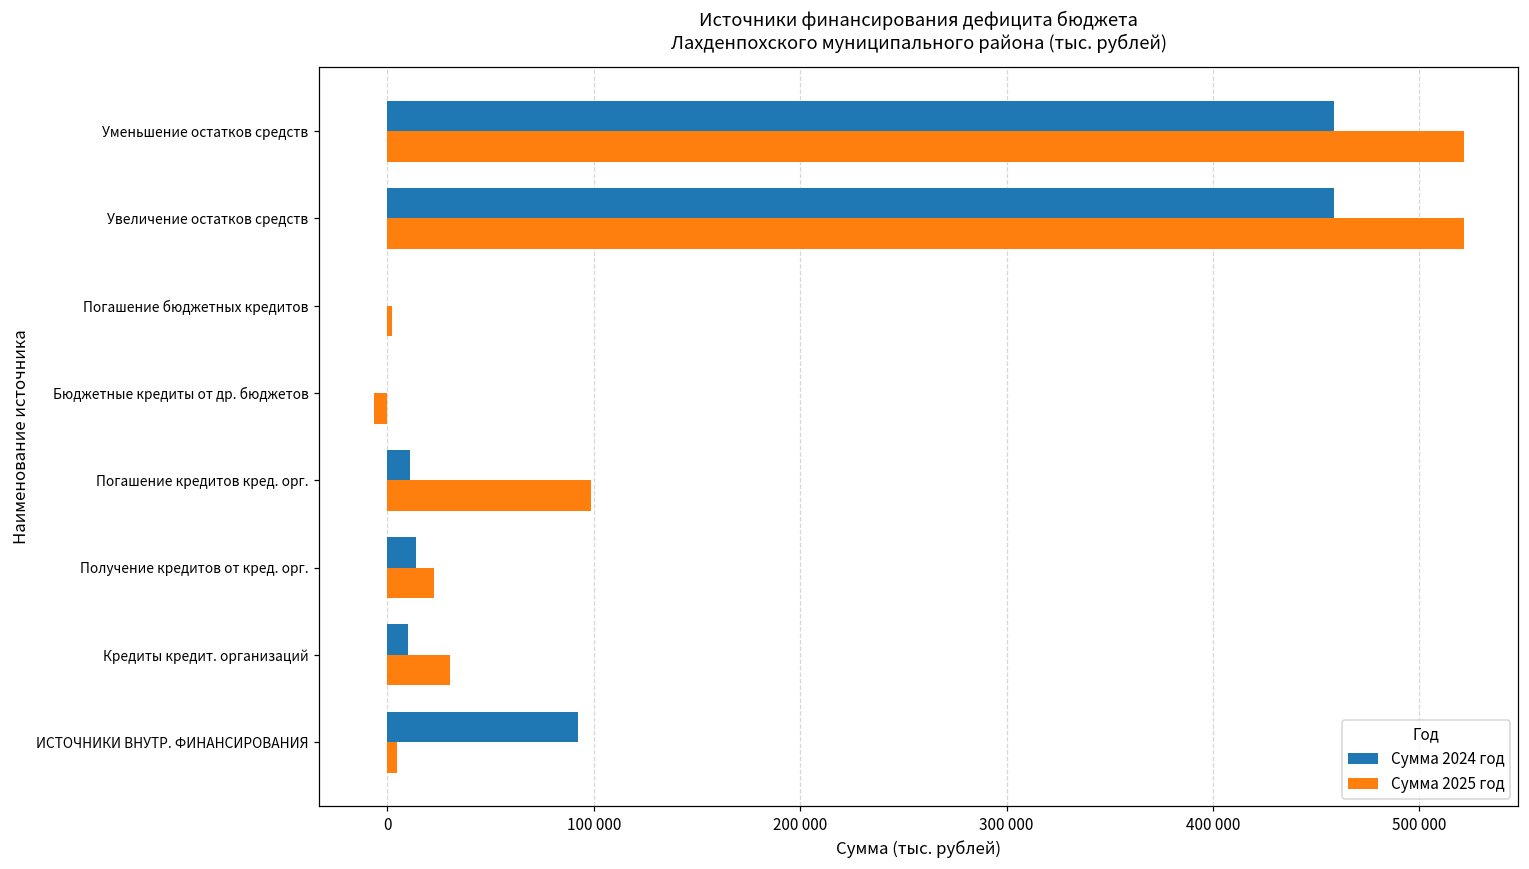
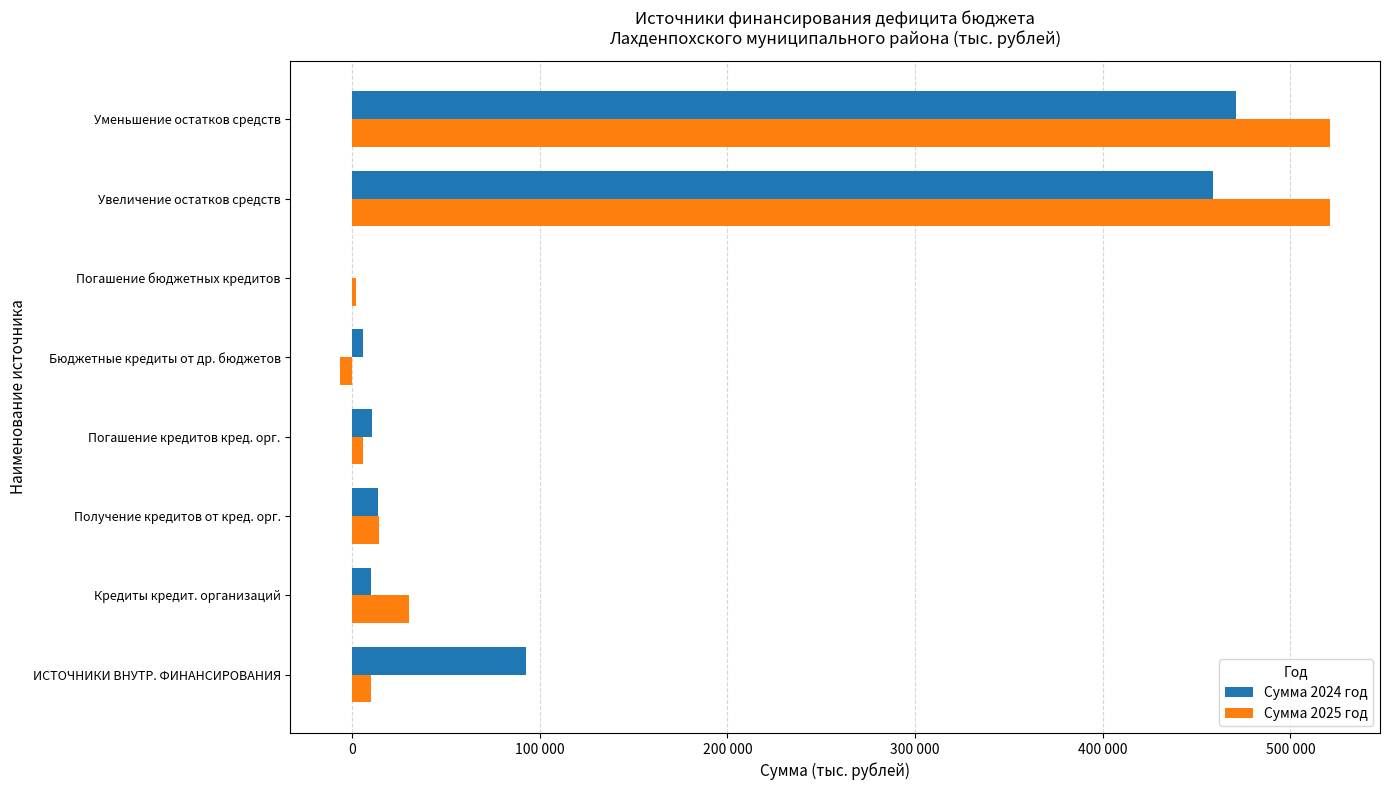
  {
    "Сумма 2024 год": {
-     "Уменьшение остатков средств": 459000,
+     "Уменьшение остатков средств": 471000,
      "Увеличение остатков средств": 459000,
      "Погашение бюджетных кредитов": 0,
-     "Бюджетные кредиты от др. бюджетов": 0,
+     "Бюджетные кредиты от др. бюджетов": 6000,
      "Погашение кредитов кред. орг.": 11000,
      "Получение кредитов от кред. орг.": 14000,
      "Кредиты кредит. организаций": 10000,
      "ИСТОЧНИКИ ВНУТР. ФИНАНСИРОВАНИЯ": 92000
    },
    "Сумма 2025 год": {
      "Уменьшение остатков средств": 521000,
      "Увеличение остатков средств": 521000,
      "Погашение бюджетных кредитов": 2000,
      "Бюджетные кредиты от др. бюджетов": -6000,
-     "Погашение кредитов кред. орг.": 99000,
-     "Получение кредитов от кред. орг.": 22000,
+     "Погашение кредитов кред. орг.": 6000,
+     "Получение кредитов от кред. орг.": 14000,
      "Кредиты кредит. организаций": 30000,
-     "ИСТОЧНИКИ ВНУТР. ФИНАНСИРОВАНИЯ": 5000
+     "ИСТОЧНИКИ ВНУТР. ФИНАНСИРОВАНИЯ": 10000
    }
  }
